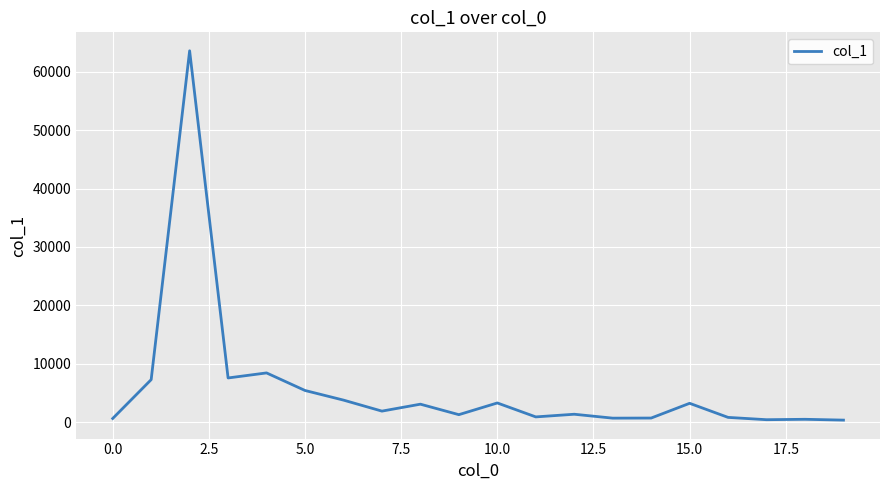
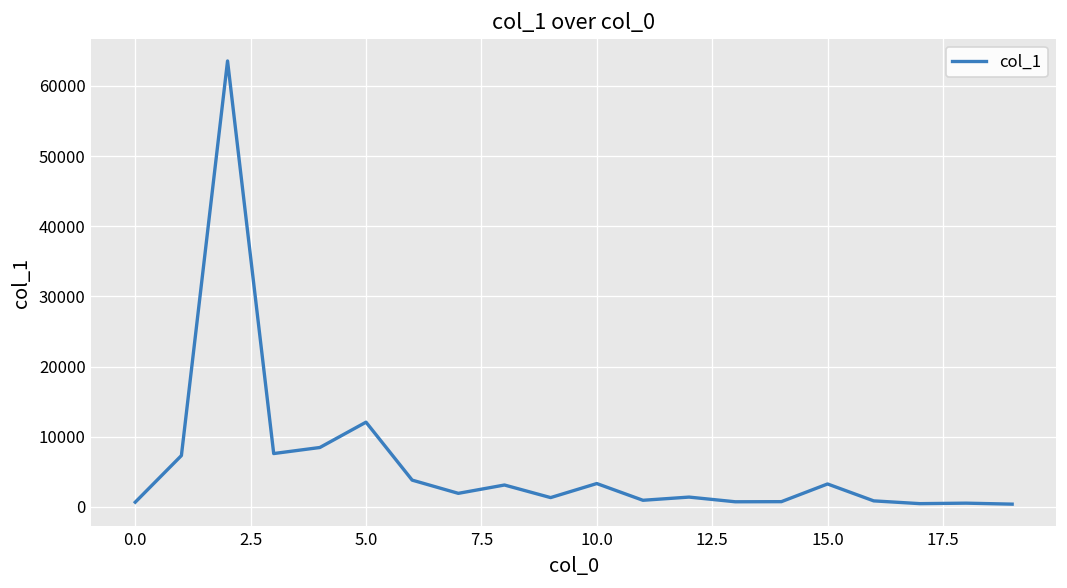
  {
    "0.0": 1000,
-   "5.0": 5000,
+   "5.0": 12000,
    "10.0": 3000,
    "15.0": 3000
  }
